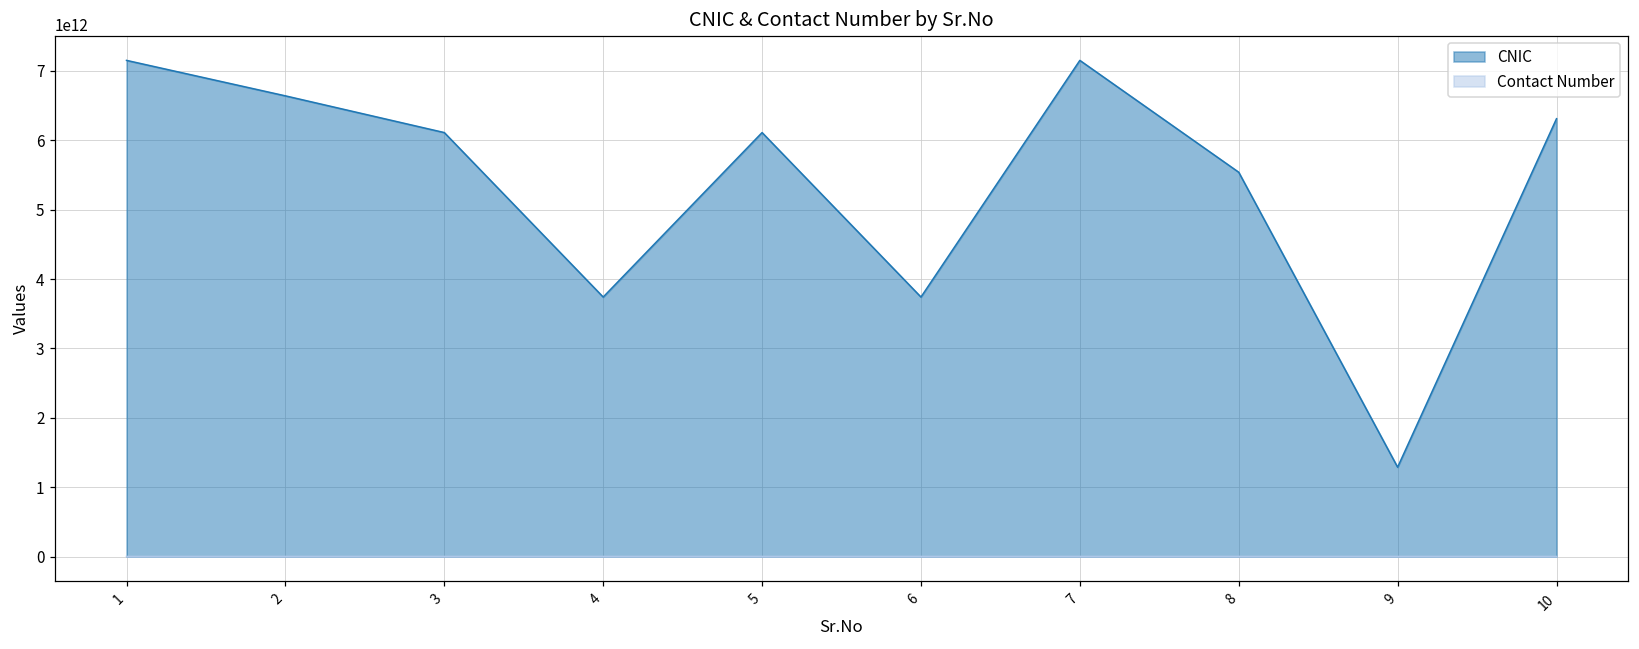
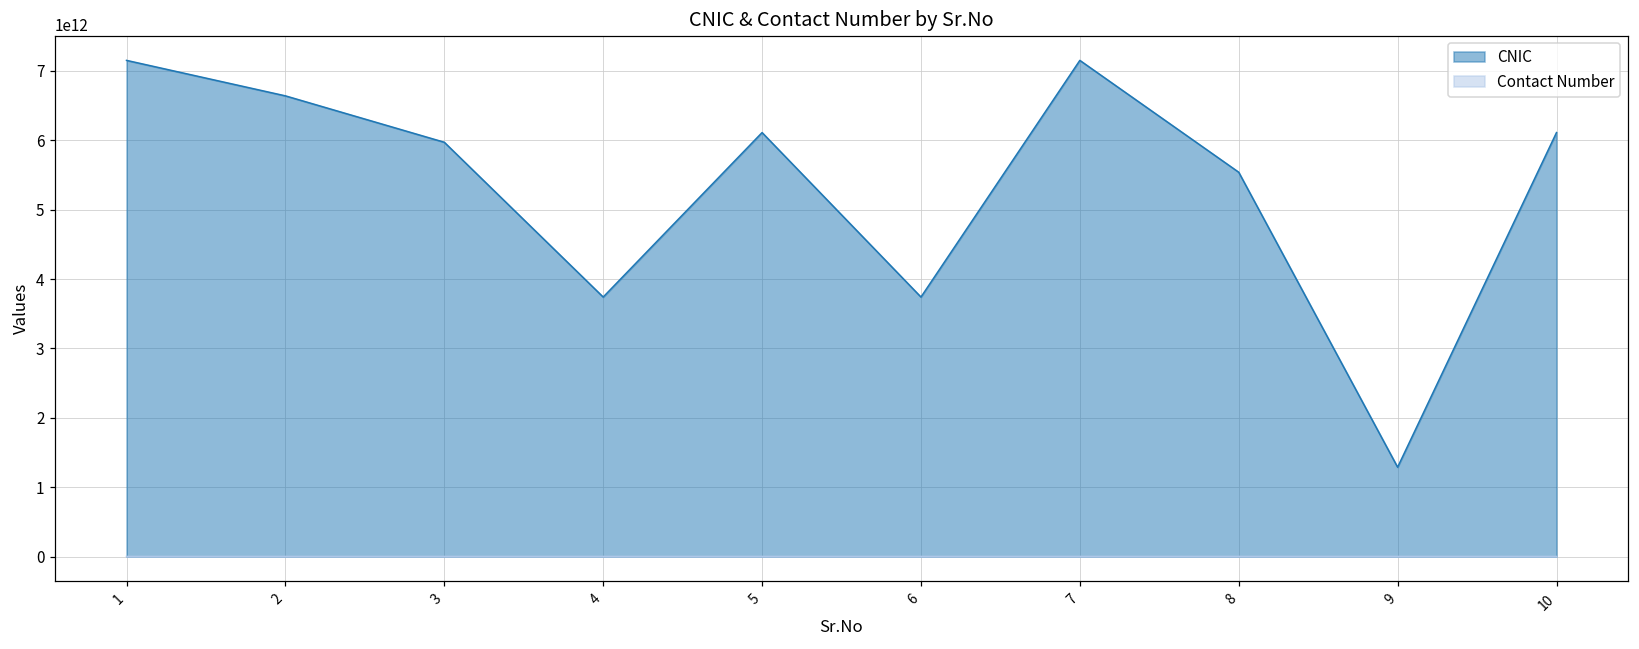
  {
    "CNIC": {
      "1": 7200000000000,
      "2": 6600000000000,
-     "3": 6100000000000,
+     "3": 6000000000000,
      "4": 3700000000000,
      "5": 6100000000000,
      "6": 3700000000000,
      "7": 7200000000000,
      "8": 5500000000000,
      "9": 1300000000000,
-     "10": 6300000000000
+     "10": 6100000000000
    },
    "Contact Number": {
      "1": 0,
      "2": 0,
      "3": 0,
      "4": 0,
      "5": 0,
      "6": 0,
      "7": 0,
      "8": 0,
      "9": 0,
      "10": 0
    }
  }
